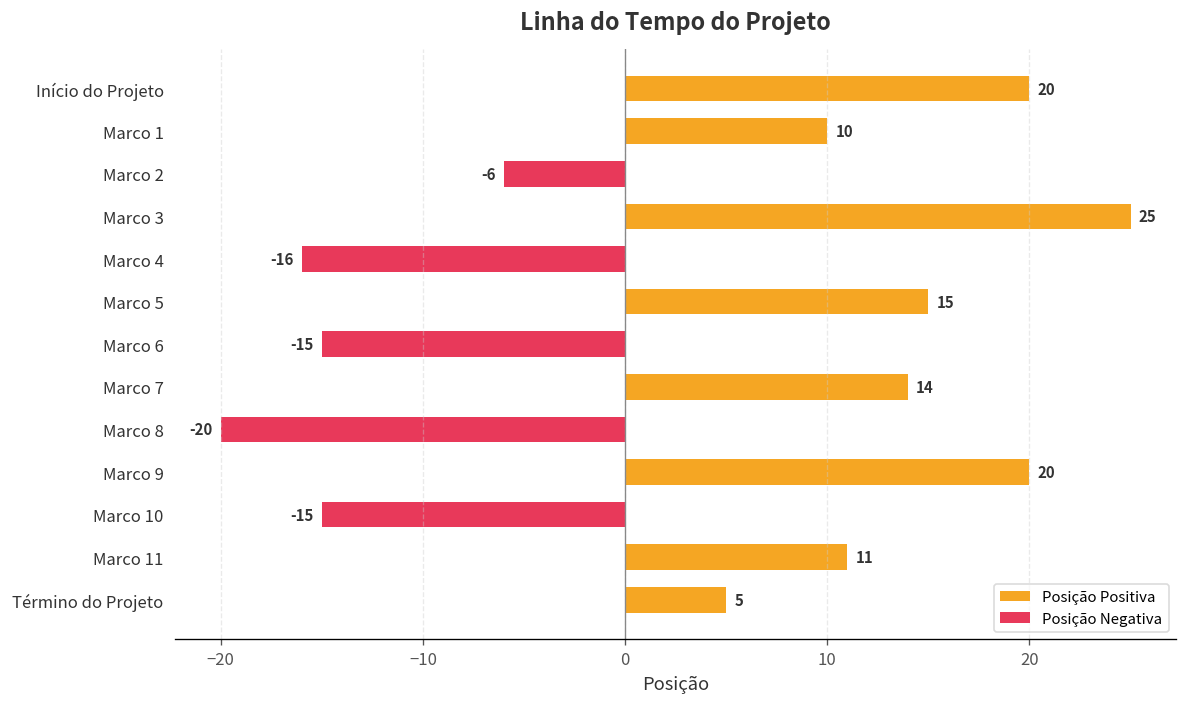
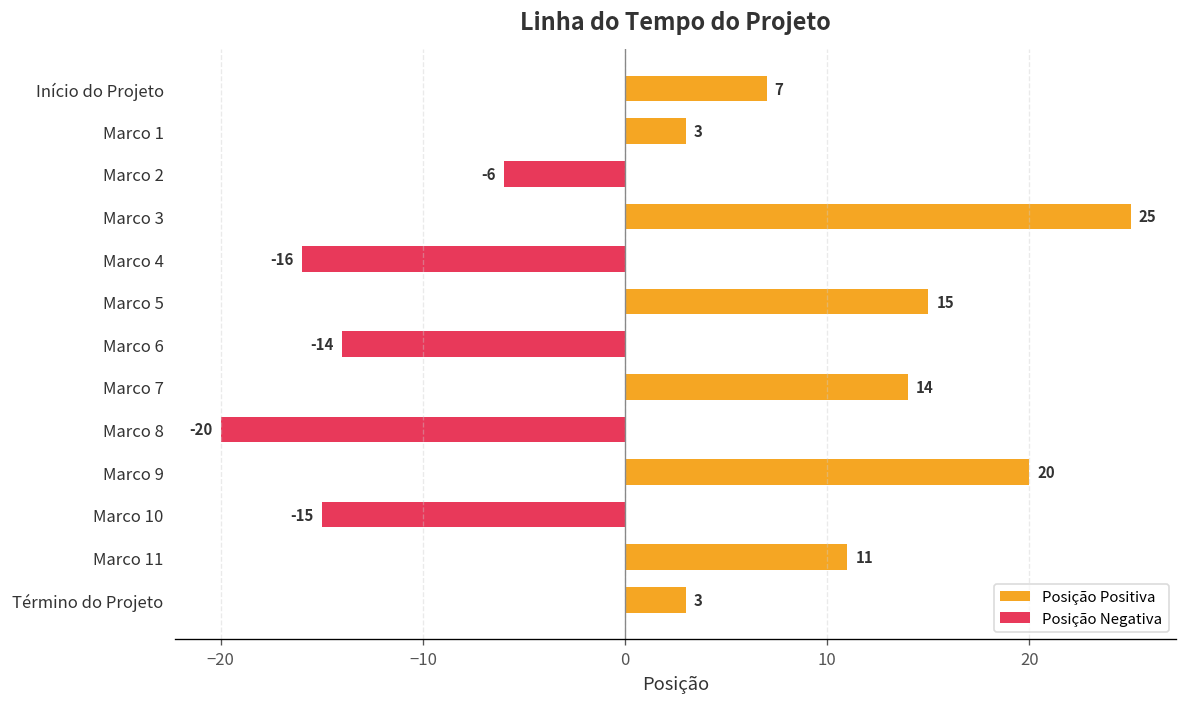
  {
    "Posição Positiva": {
-     "Início do Projeto": 20,
-     "Marco 1": 10,
+     "Início do Projeto": 7,
+     "Marco 1": 3,
      "Marco 3": 25,
      "Marco 5": 15,
      "Marco 7": 14,
      "Marco 9": 20,
      "Marco 11": 11,
-     "Término do Projeto": 5
+     "Término do Projeto": 3
    },
    "Posição Negativa": {
      "Marco 2": -6,
      "Marco 4": -16,
-     "Marco 6": -15,
+     "Marco 6": -14,
      "Marco 8": -20,
      "Marco 10": -15
    }
  }
